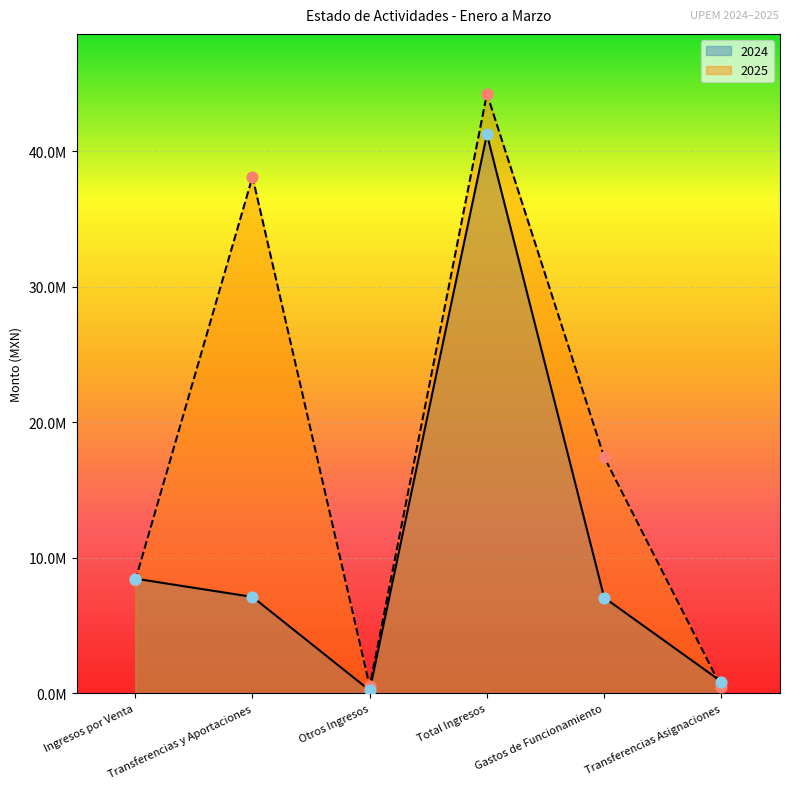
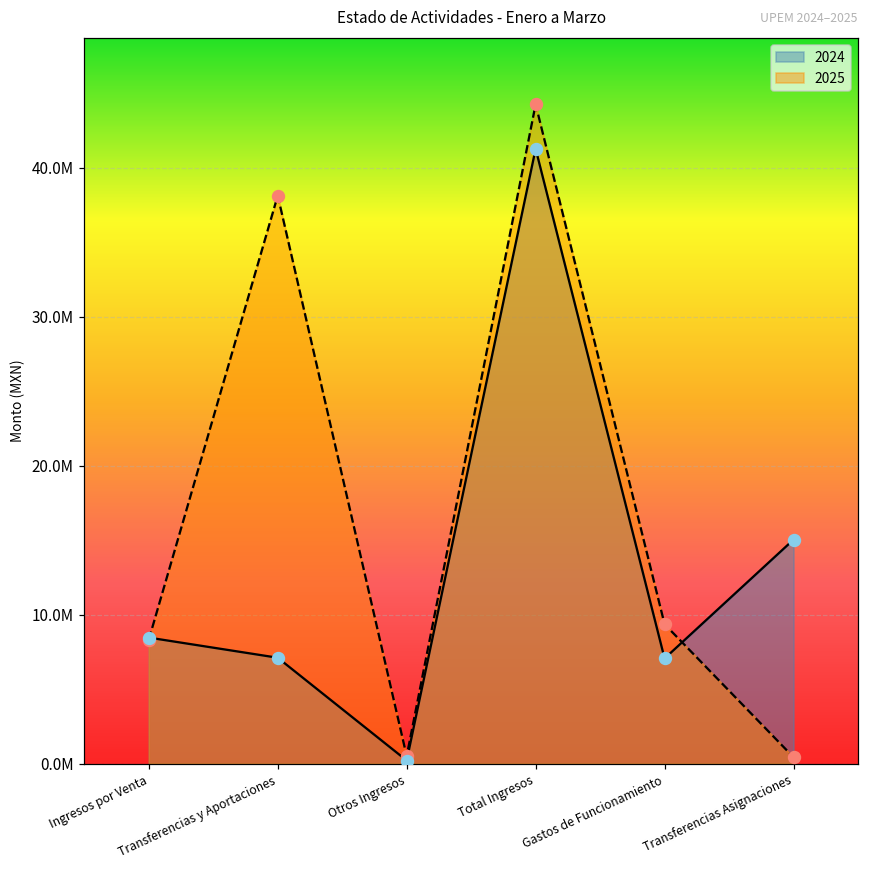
  {
    "2024": {
      "Transferencias y Aportaciones": 7100000,
      "Otros Ingresos": 200000,
      "Total Ingresos": 41300000,
      "Gastos de Funcionamiento": 7100000,
-     "Transferencias Asignaciones": 900000
+     "Transferencias Asignaciones": 15000000
    },
    "2025": {
      "Transferencias y Aportaciones": 38100000,
      "Otros Ingresos": 500000,
      "Total Ingresos": 44300000,
-     "Gastos de Funcionamiento": 17400000,
+     "Gastos de Funcionamiento": 9400000,
      "Transferencias Asignaciones": 400000
    }
  }
